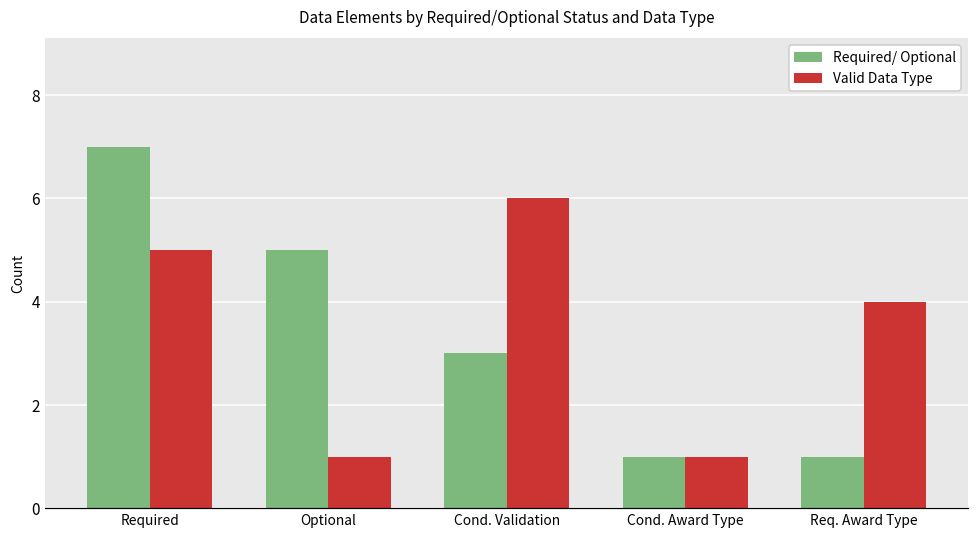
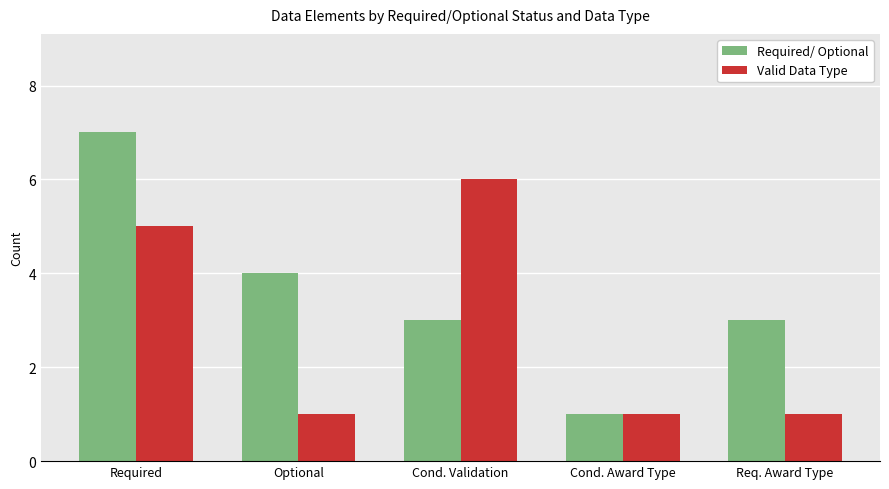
  {
    "Required/ Optional": {
      "Required": 7,
-     "Optional": 5,
+     "Optional": 4,
      "Cond. Validation": 3,
      "Cond. Award Type": 1,
-     "Req. Award Type": 1
+     "Req. Award Type": 3
    },
    "Valid Data Type": {
      "Required": 5,
      "Optional": 1,
      "Cond. Validation": 6,
      "Cond. Award Type": 1,
-     "Req. Award Type": 4
+     "Req. Award Type": 1
    }
  }
